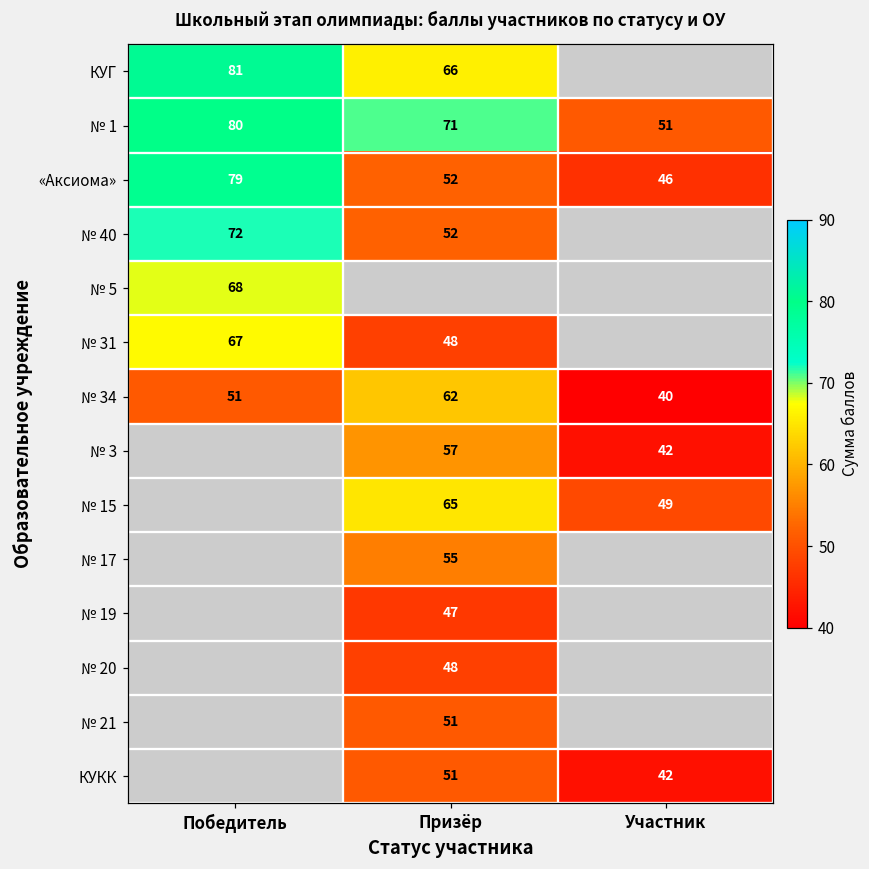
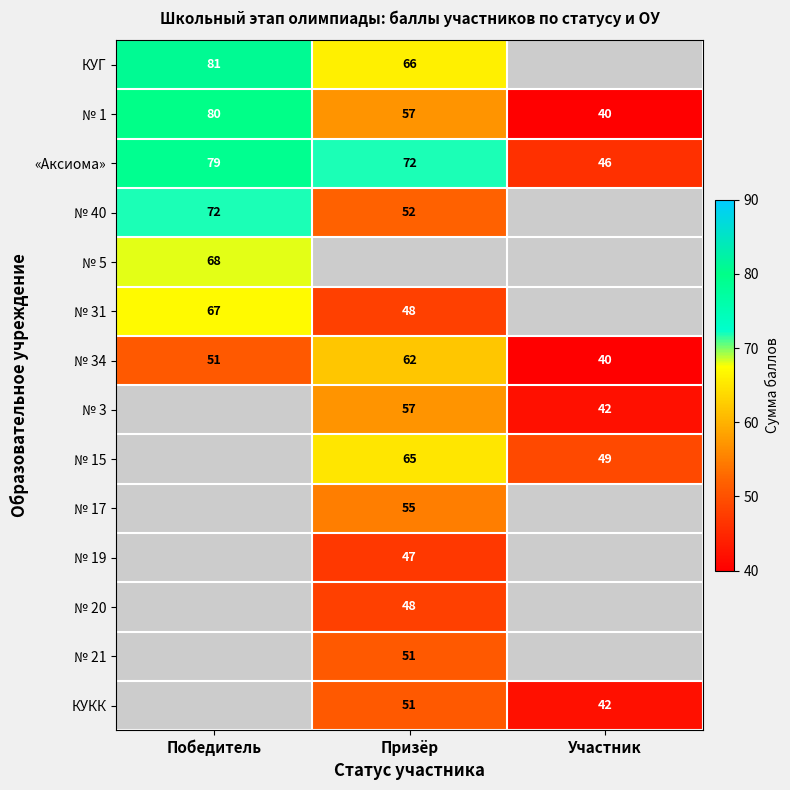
  {
    "КУГ": {
      "Победитель": 81,
      "Призёр": 66
    },
    "№ 1": {
      "Победитель": 80,
-     "Призёр": 71,
-     "Участник": 51
+     "Призёр": 57,
+     "Участник": 40
    },
    "«Аксиома»": {
      "Победитель": 79,
-     "Призёр": 52,
+     "Призёр": 72,
      "Участник": 46
    },
    "№ 40": {
      "Победитель": 72,
      "Призёр": 52
    },
    "№ 5": {
      "Победитель": 68
    },
    "№ 31": {
      "Победитель": 67,
      "Призёр": 48
    },
    "№ 34": {
      "Победитель": 51,
      "Призёр": 62,
      "Участник": 40
    },
    "№ 3": {
      "Призёр": 57,
      "Участник": 42
    },
    "№ 15": {
      "Призёр": 65,
      "Участник": 49
    },
    "№ 17": {
      "Призёр": 55
    },
    "№ 19": {
      "Призёр": 47
    },
    "№ 20": {
      "Призёр": 48
    },
    "№ 21": {
      "Призёр": 51
    },
    "КУКК": {
      "Призёр": 51,
      "Участник": 42
    }
  }
